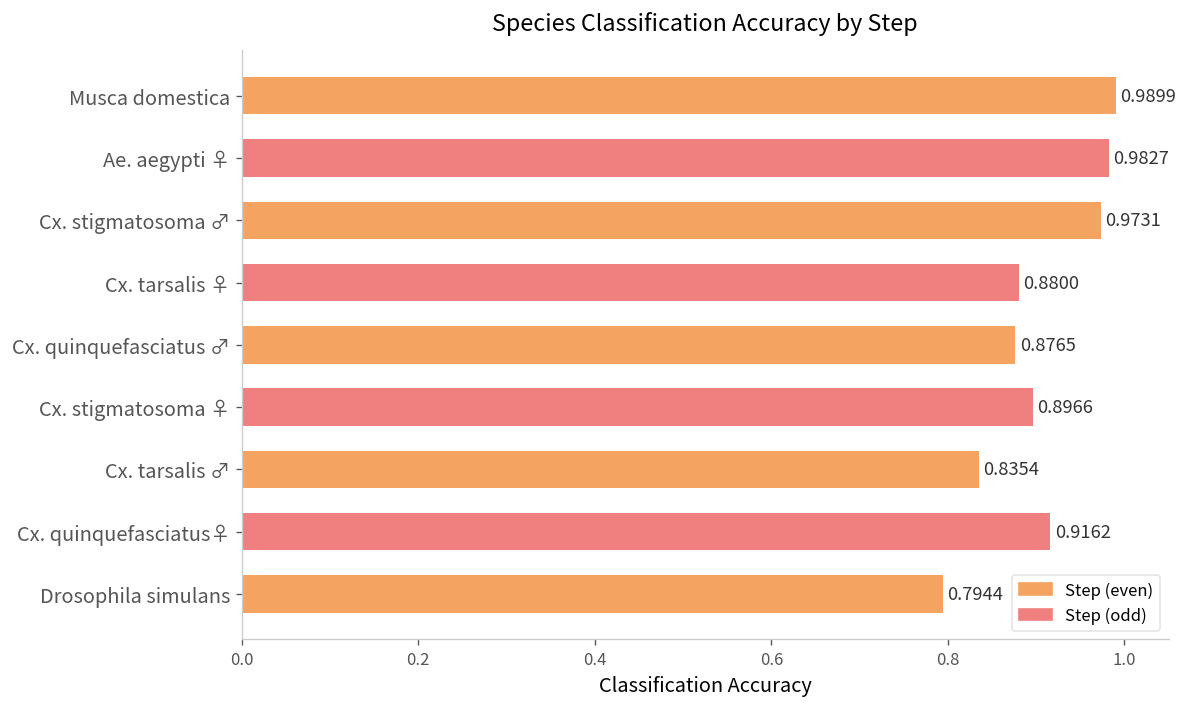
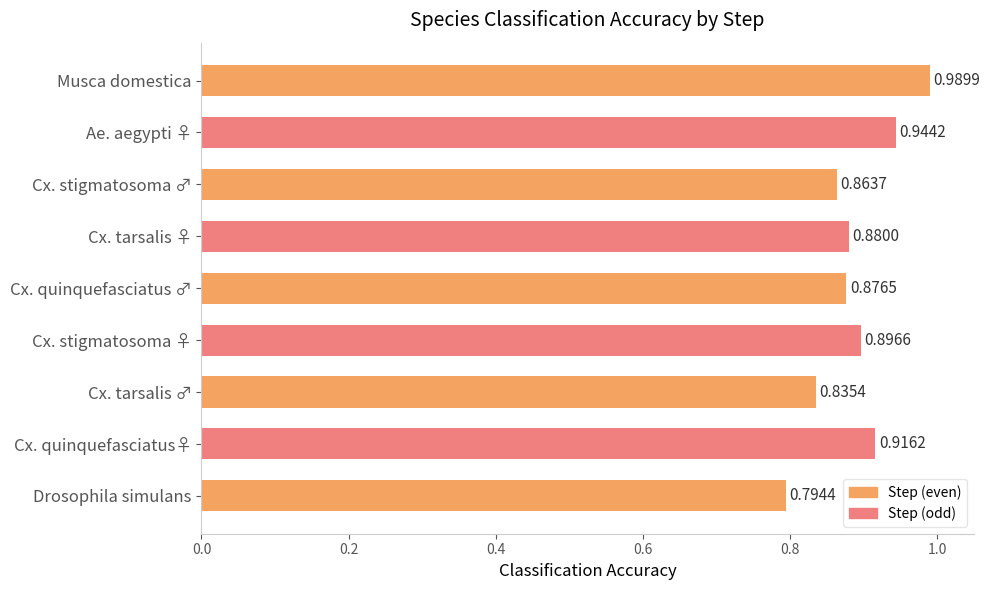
  {
    "Musca domestica": 0.9899,
-   "Ae. aegypti ♀": 0.9827,
-   "Cx. stigmatosoma ♂": 0.9731,
+   "Ae. aegypti ♀": 0.9442,
+   "Cx. stigmatosoma ♂": 0.8637,
    "Cx. tarsalis ♀": 0.8800,
    "Cx. quinquefasciatus ♂": 0.8765,
    "Cx. stigmatosoma ♀": 0.8966,
    "Cx. tarsalis ♂": 0.8354,
    "Cx. quinquefasciatus♀": 0.9162,
    "Drosophila simulans": 0.7944
  }
